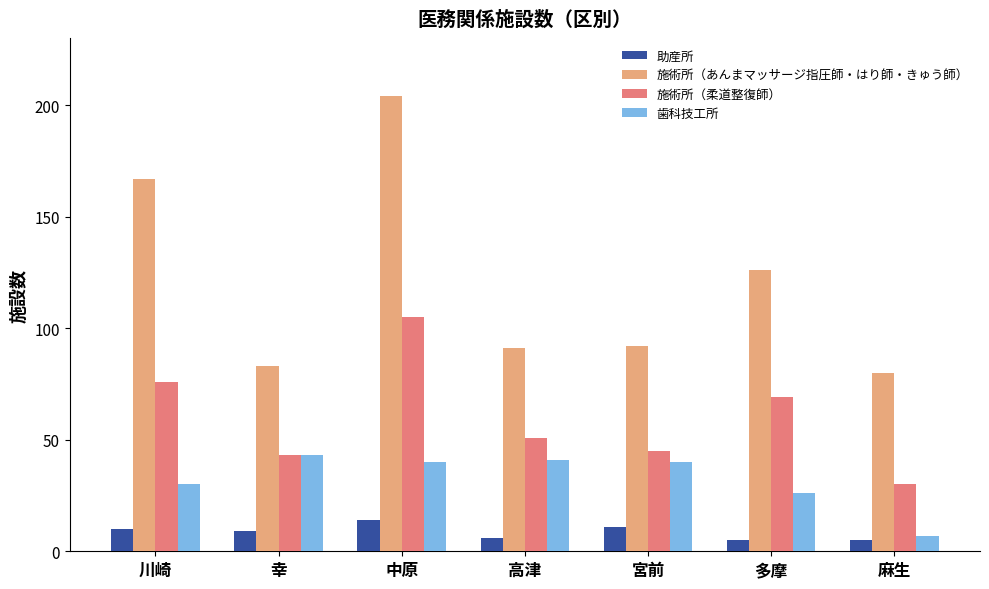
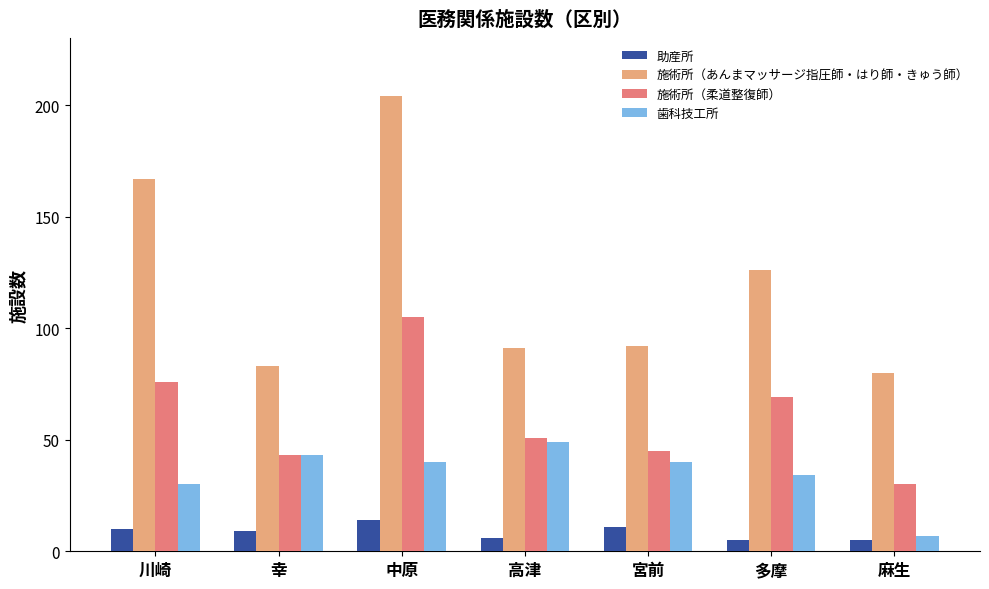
  {
    "助産所": {
      "川崎": 10,
      "幸": 9,
      "中原": 14,
      "高津": 6,
      "宮前": 11,
      "多摩": 5,
      "麻生": 5
    },
    "歯科技工所": {
      "川崎": 30,
      "幸": 43,
      "中原": 40,
-     "高津": 41,
+     "高津": 49,
      "宮前": 40,
-     "多摩": 26,
+     "多摩": 34,
      "麻生": 7
    }
  }
